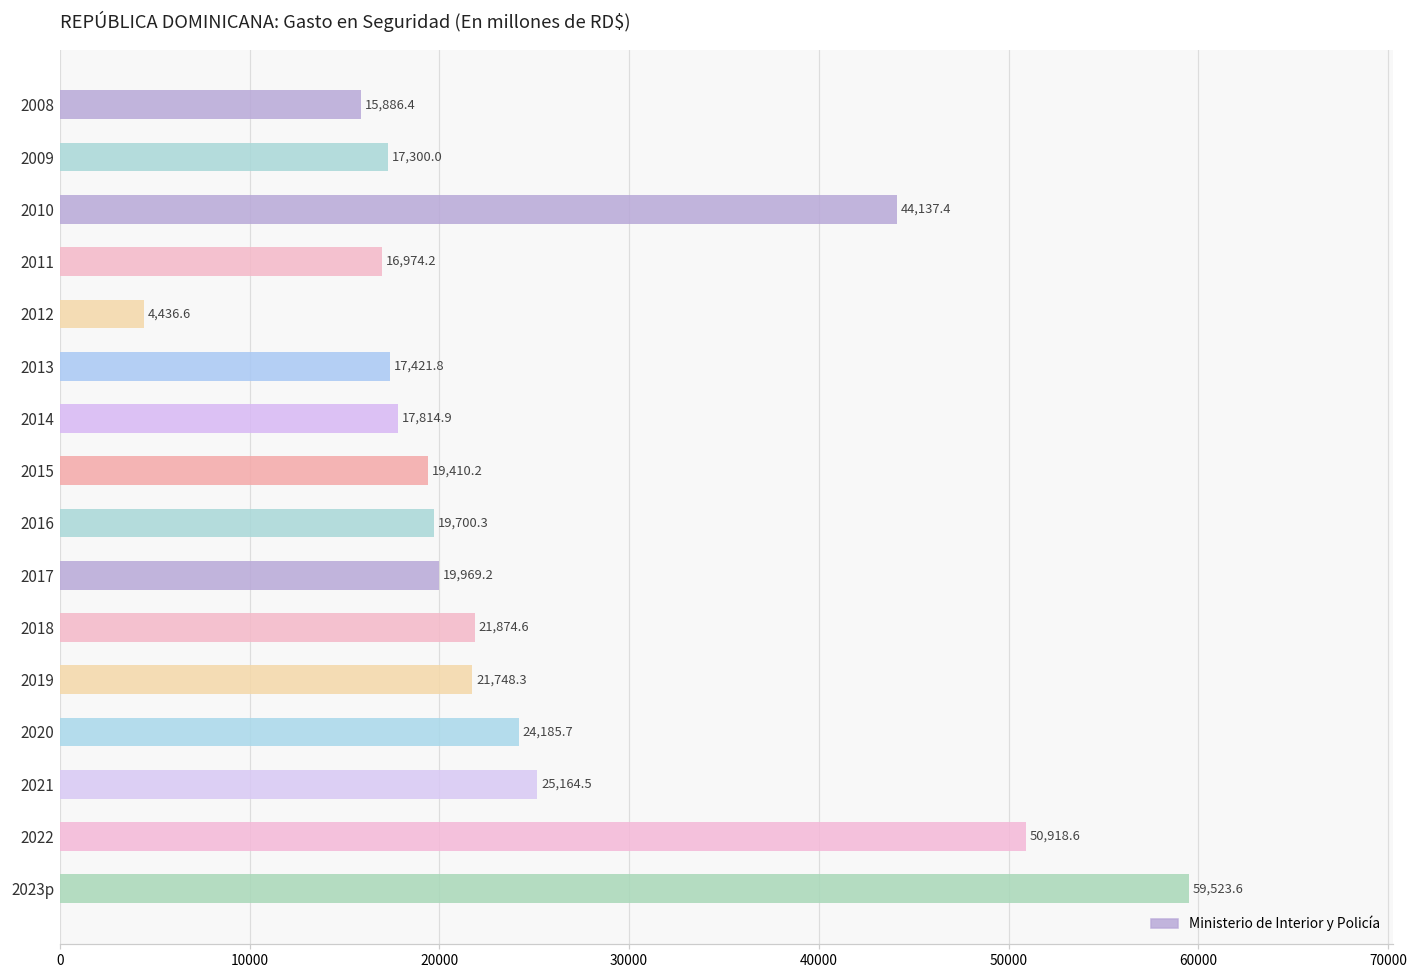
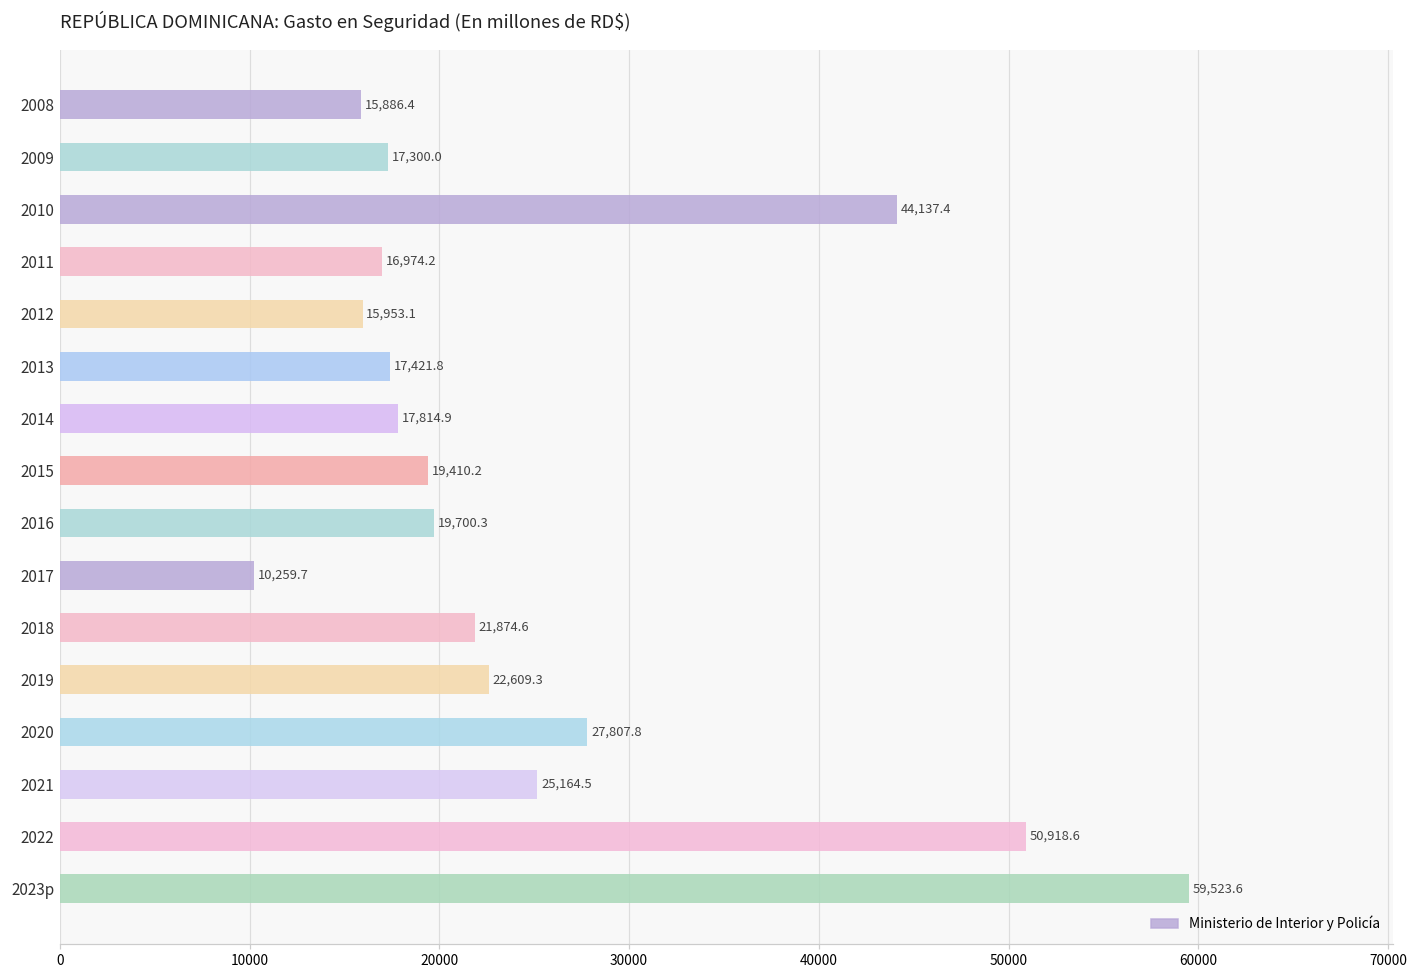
  {
    "2008": "15,886.4",
    "2009": "17,300.0",
    "2010": "44,137.4",
    "2011": "16,974.2",
-   "2012": "4,436.6",
+   "2012": "15,953.1",
    "2013": "17,421.8",
    "2014": "17,814.9",
    "2015": "19,410.2",
    "2016": "19,700.3",
-   "2017": "19,969.2",
+   "2017": "10,259.7",
    "2018": "21,874.6",
-   "2019": "21,748.3",
-   "2020": "24,185.7",
+   "2019": "22,609.3",
+   "2020": "27,807.8",
    "2021": "25,164.5",
    "2022": "50,918.6",
    "2023p": "59,523.6"
  }
